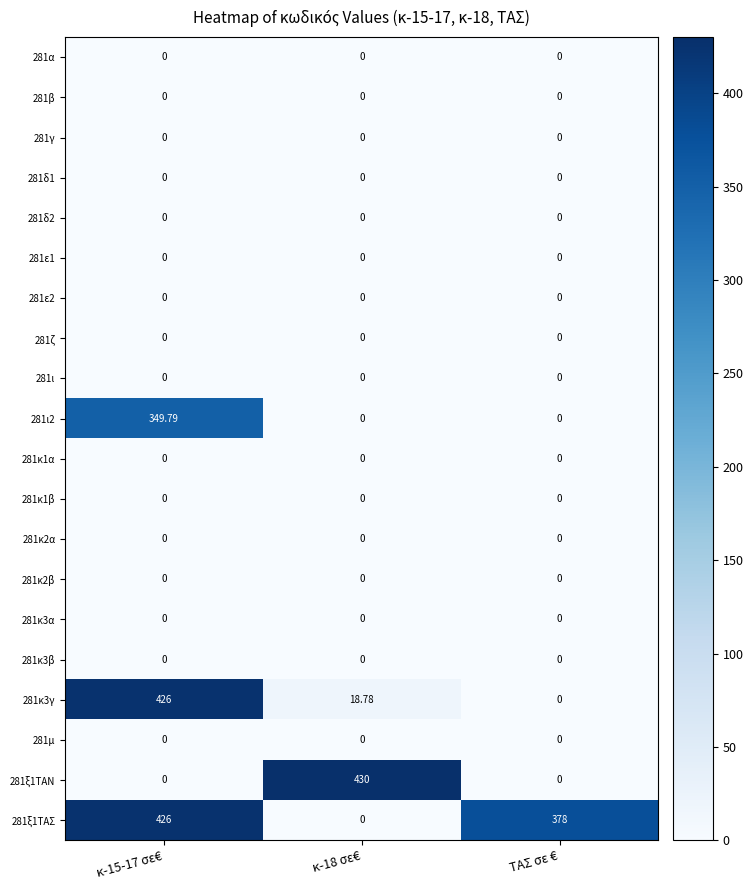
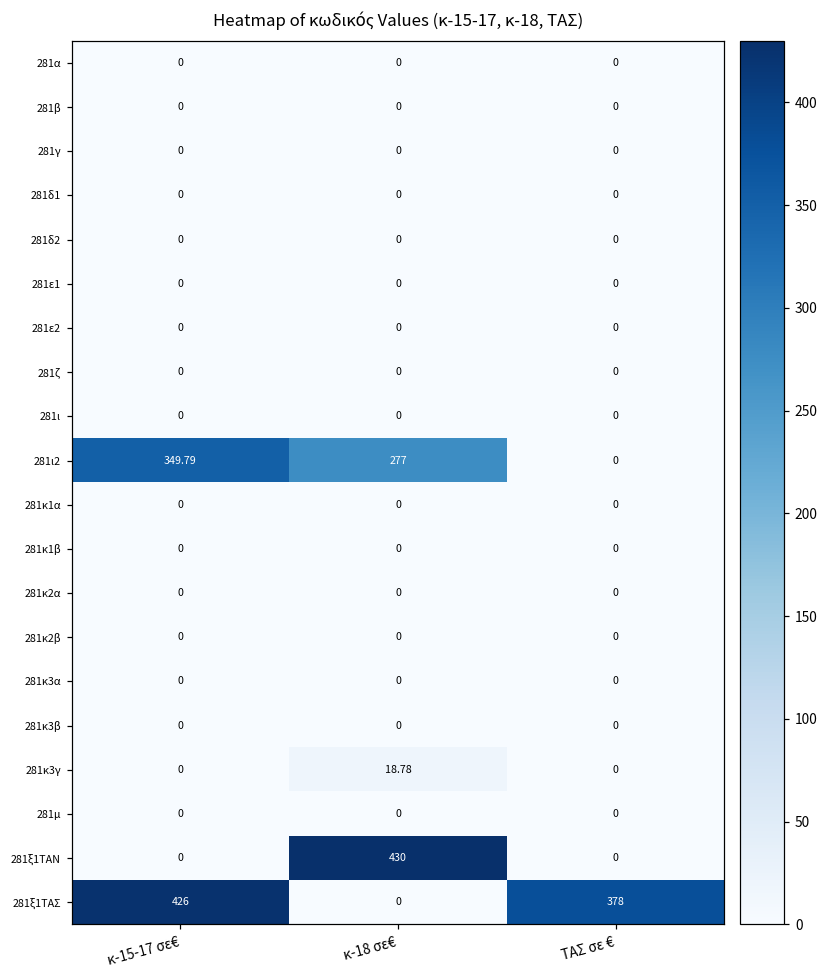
  {
    "281α": {
      "κ-15-17 σε€": 0,
      "κ-18 σε€": 0,
      "ΤΑΣ σε €": 0
    },
    "281β": {
      "κ-15-17 σε€": 0,
      "κ-18 σε€": 0,
      "ΤΑΣ σε €": 0
    },
    "281γ": {
      "κ-15-17 σε€": 0,
      "κ-18 σε€": 0,
      "ΤΑΣ σε €": 0
    },
    "281δ1": {
      "κ-15-17 σε€": 0,
      "κ-18 σε€": 0,
      "ΤΑΣ σε €": 0
    },
    "281δ2": {
      "κ-15-17 σε€": 0,
      "κ-18 σε€": 0,
      "ΤΑΣ σε €": 0
    },
    "281ε1": {
      "κ-15-17 σε€": 0,
      "κ-18 σε€": 0,
      "ΤΑΣ σε €": 0
    },
    "281ε2": {
      "κ-15-17 σε€": 0,
      "κ-18 σε€": 0,
      "ΤΑΣ σε €": 0
    },
    "281ζ": {
      "κ-15-17 σε€": 0,
      "κ-18 σε€": 0,
      "ΤΑΣ σε €": 0
    },
    "281ι": {
      "κ-15-17 σε€": 0,
      "κ-18 σε€": 0,
      "ΤΑΣ σε €": 0
    },
    "281ι2": {
      "κ-15-17 σε€": 349.79,
-     "κ-18 σε€": 0,
+     "κ-18 σε€": 277,
      "ΤΑΣ σε €": 0
    },
    "281κ1α": {
      "κ-15-17 σε€": 0,
      "κ-18 σε€": 0,
      "ΤΑΣ σε €": 0
    },
    "281κ1β": {
      "κ-15-17 σε€": 0,
      "κ-18 σε€": 0,
      "ΤΑΣ σε €": 0
    },
    "281κ2α": {
      "κ-15-17 σε€": 0,
      "κ-18 σε€": 0,
      "ΤΑΣ σε €": 0
    },
    "281κ2β": {
      "κ-15-17 σε€": 0,
      "κ-18 σε€": 0,
      "ΤΑΣ σε €": 0
    },
    "281κ3α": {
      "κ-15-17 σε€": 0,
      "κ-18 σε€": 0,
      "ΤΑΣ σε €": 0
    },
    "281κ3β": {
      "κ-15-17 σε€": 0,
      "κ-18 σε€": 0,
      "ΤΑΣ σε €": 0
    },
    "281κ3γ": {
-     "κ-15-17 σε€": 426,
+     "κ-15-17 σε€": 0,
      "κ-18 σε€": 18.78,
      "ΤΑΣ σε €": 0
    },
    "281μ": {
      "κ-15-17 σε€": 0,
      "κ-18 σε€": 0,
      "ΤΑΣ σε €": 0
    },
    "281ξ1ΤΑΝ": {
      "κ-15-17 σε€": 0,
      "κ-18 σε€": 430,
      "ΤΑΣ σε €": 0
    },
    "281ξ1ΤΑΣ": {
      "κ-15-17 σε€": 426,
      "κ-18 σε€": 0,
      "ΤΑΣ σε €": 378
    }
  }
